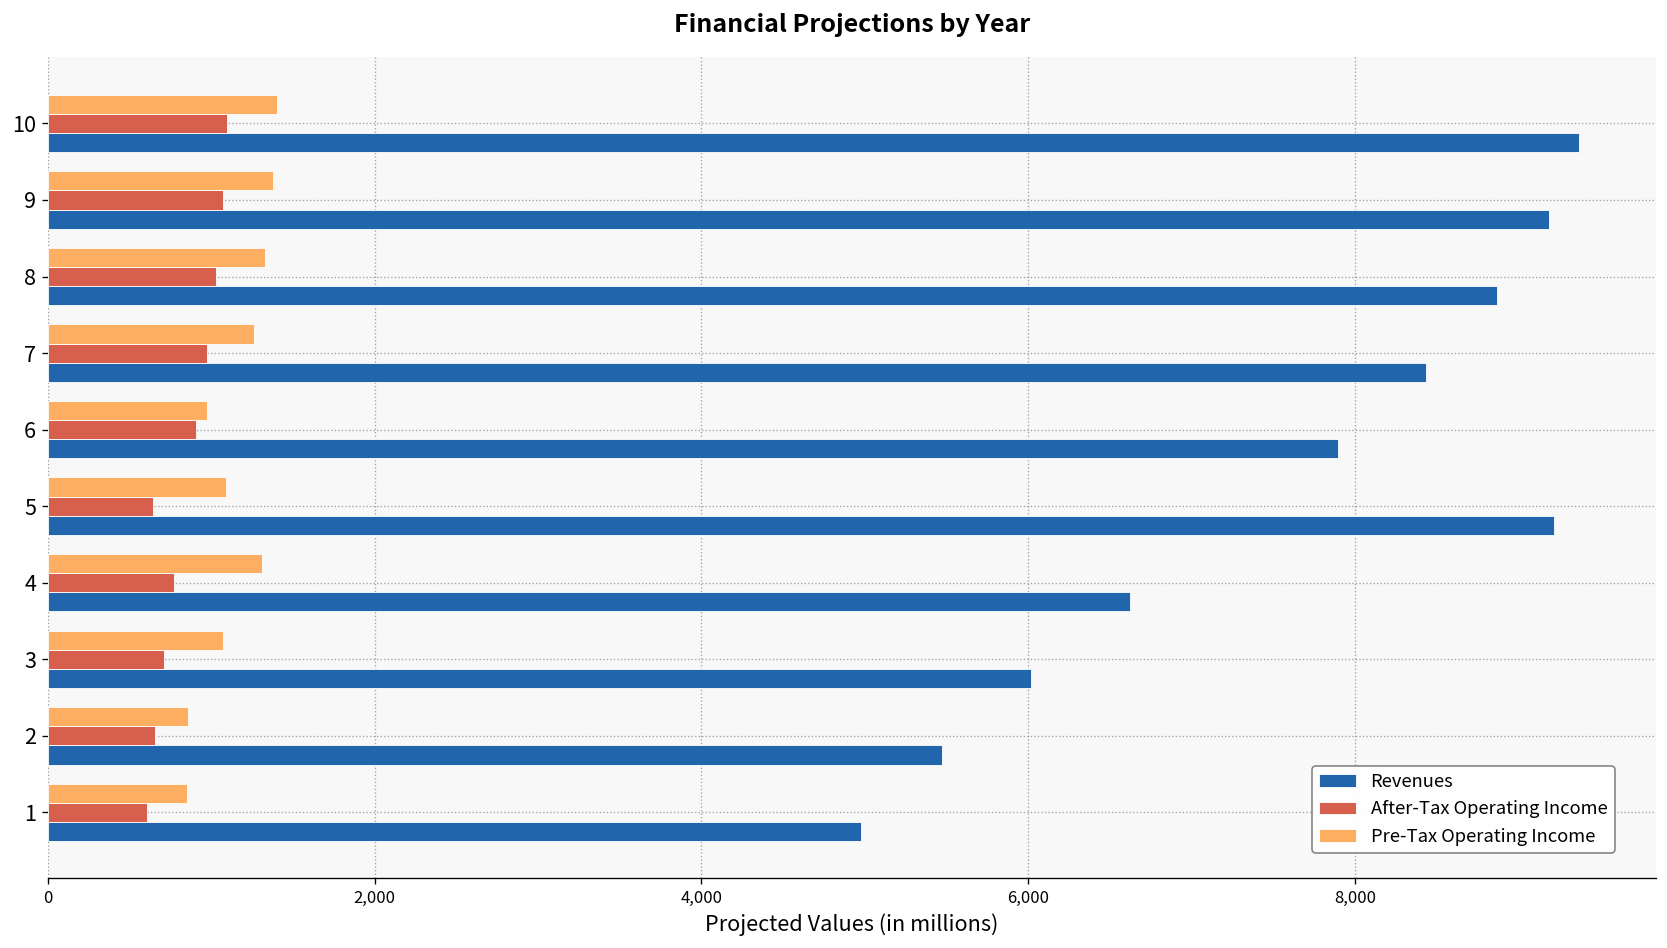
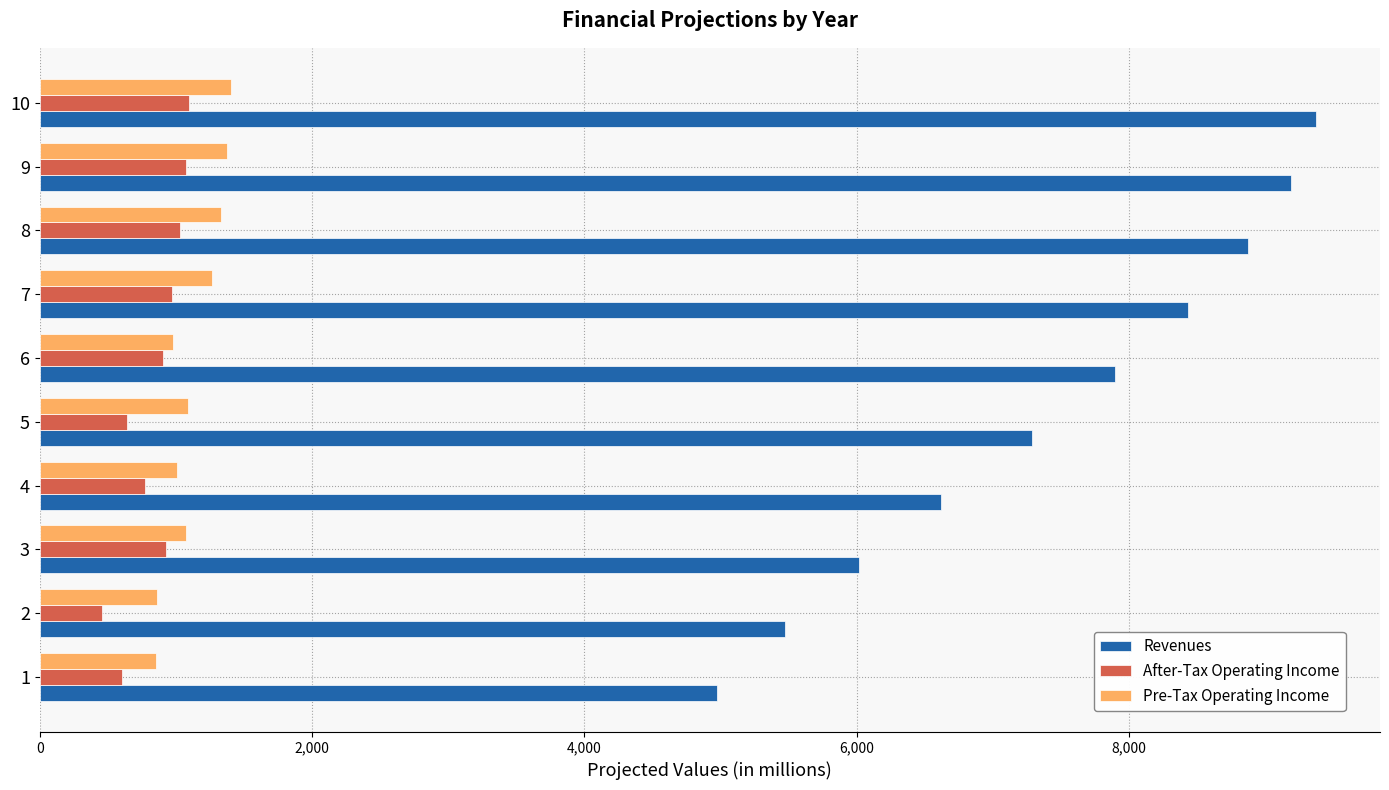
  {
    "Revenues": {
      "10": "9,370",
      "9": "9,190",
      "8": "8,870",
      "7": "8,430",
      "6": "7,890",
-     "5": "9,220",
+     "5": "7,280",
      "4": "6,620",
      "3": "6,020",
      "2": "5,470",
      "1": "4,970"
    },
    "After-Tax Operating Income": {
      "10": "1,100",
      "9": "1,070",
      "8": "1,030",
      "7": "970",
      "6": "910",
      "5": "640",
      "4": "770",
-     "3": "710",
-     "2": "660",
+     "3": "930",
+     "2": "450",
      "1": "610"
    },
    "Pre-Tax Operating Income": {
      "10": "1,410",
      "9": "1,380",
      "8": "1,330",
      "7": "1,260",
      "6": "980",
      "5": "1,090",
-     "4": "1,310",
+     "4": "1,010",
      "3": "1,070",
      "2": "860",
      "1": "850"
    }
  }
